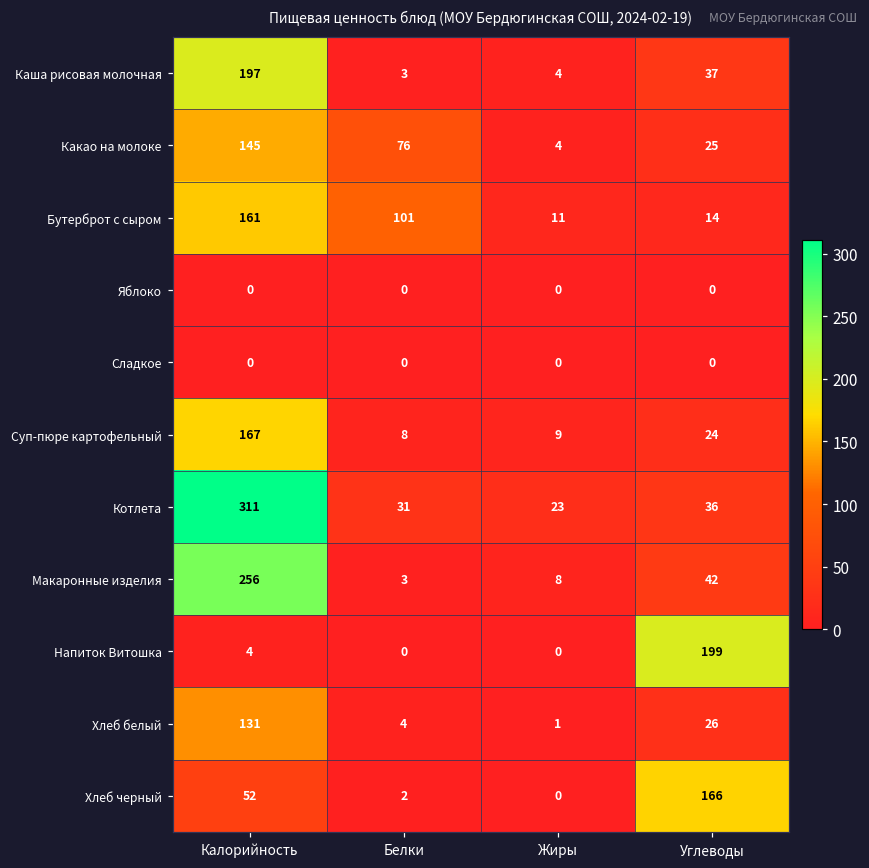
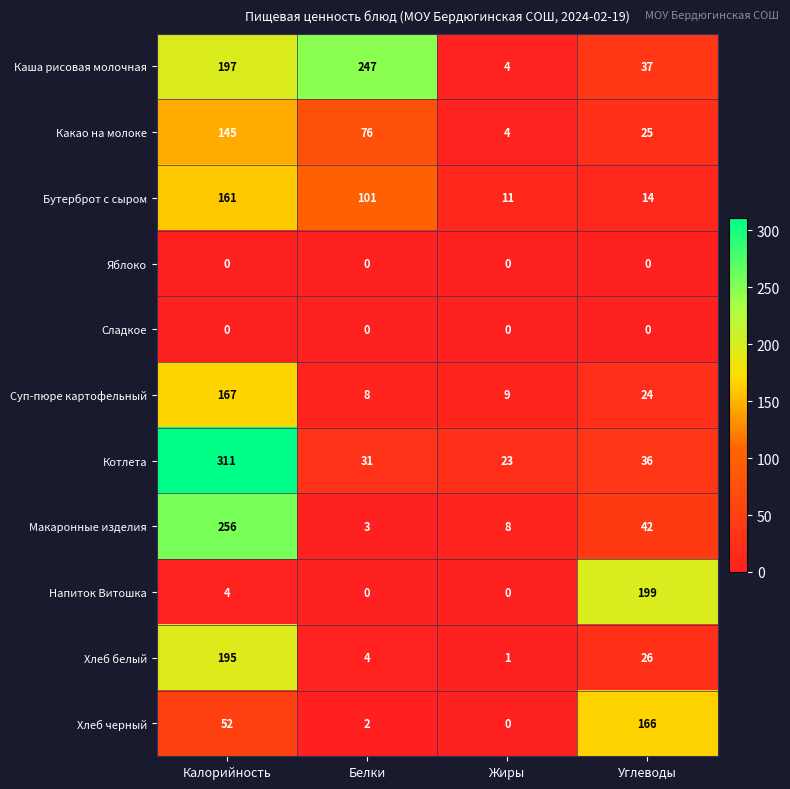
  {
    "Каша рисовая молочная": {
      "Калорийность": 197,
-     "Белки": 3,
+     "Белки": 247,
      "Жиры": 4,
      "Углеводы": 37
    },
    "Какао на молоке": {
      "Калорийность": 145,
      "Белки": 76,
      "Жиры": 4,
      "Углеводы": 25
    },
    "Бутерброт с сыром": {
      "Калорийность": 161,
      "Белки": 101,
      "Жиры": 11,
      "Углеводы": 14
    },
    "Яблоко": {
      "Калорийность": 0,
      "Белки": 0,
      "Жиры": 0,
      "Углеводы": 0
    },
    "Сладкое": {
      "Калорийность": 0,
      "Белки": 0,
      "Жиры": 0,
      "Углеводы": 0
    },
    "Суп-пюре картофельный": {
      "Калорийность": 167,
      "Белки": 8,
      "Жиры": 9,
      "Углеводы": 24
    },
    "Котлета": {
      "Калорийность": 311,
      "Белки": 31,
      "Жиры": 23,
      "Углеводы": 36
    },
    "Макаронные изделия": {
      "Калорийность": 256,
      "Белки": 3,
      "Жиры": 8,
      "Углеводы": 42
    },
    "Напиток Витошка": {
      "Калорийность": 4,
      "Белки": 0,
      "Жиры": 0,
      "Углеводы": 199
    },
    "Хлеб белый": {
-     "Калорийность": 131,
+     "Калорийность": 195,
      "Белки": 4,
      "Жиры": 1,
      "Углеводы": 26
    },
    "Хлеб черный": {
      "Калорийность": 52,
      "Белки": 2,
      "Жиры": 0,
      "Углеводы": 166
    }
  }
